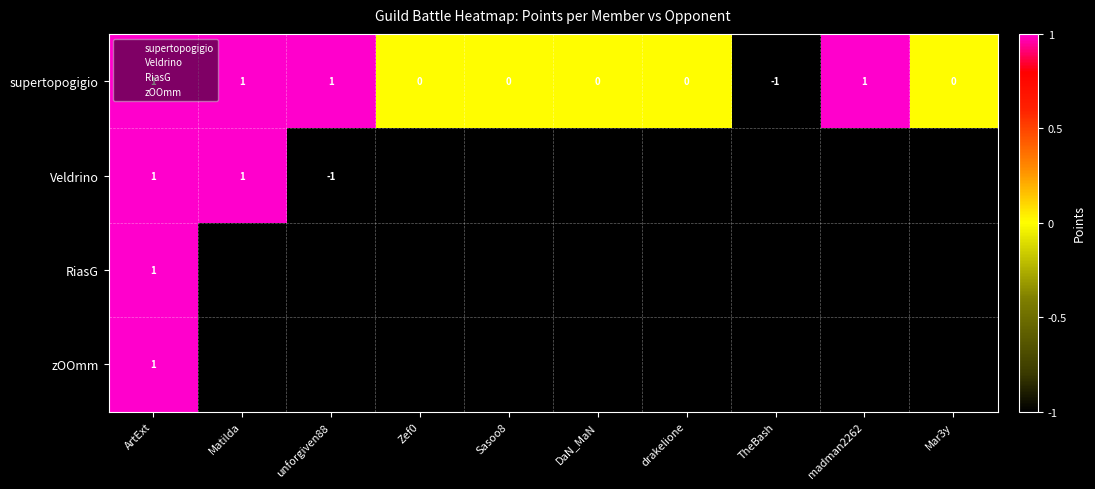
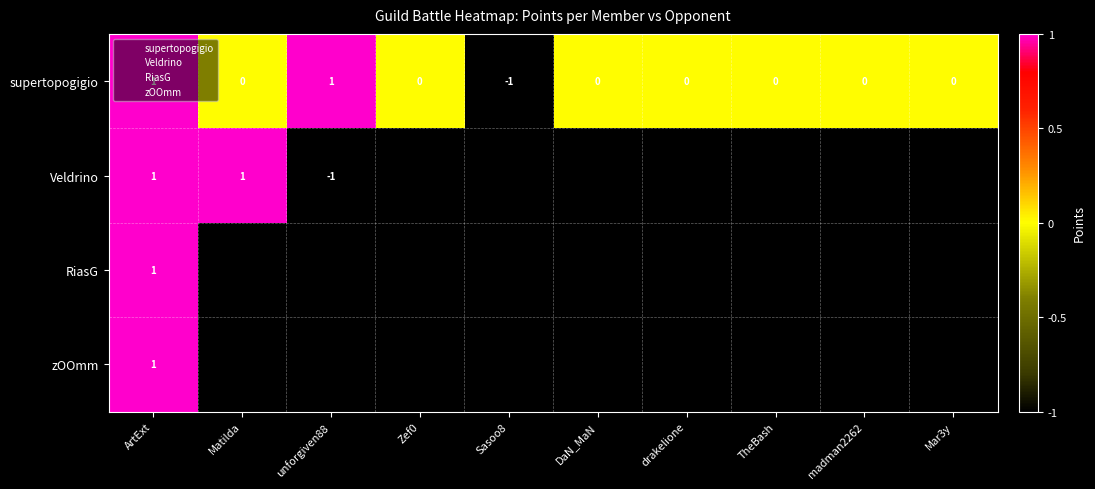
  {
    "supertopogigio": {
-     "Matilda": 1,
-     "Sasoo8": 0,
-     "TheBash": -1,
-     "madman2262": 1
+     "Matilda": 0,
+     "Sasoo8": -1,
+     "TheBash": 0,
+     "madman2262": 0
    }
  }
